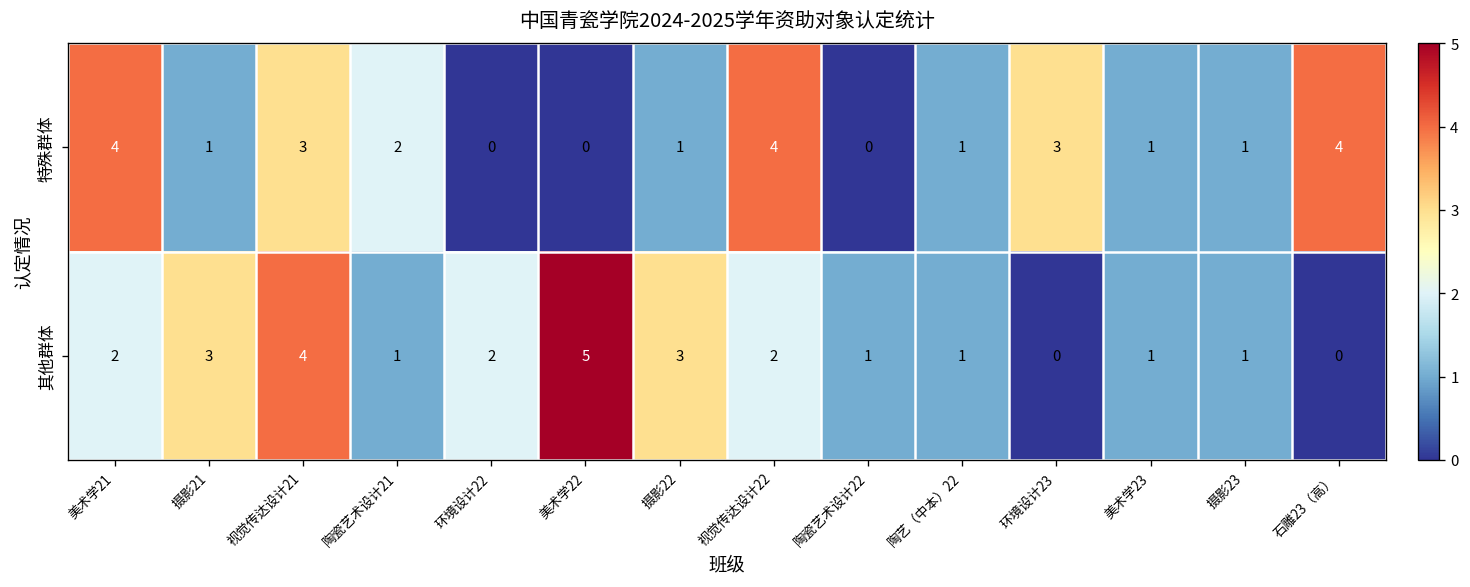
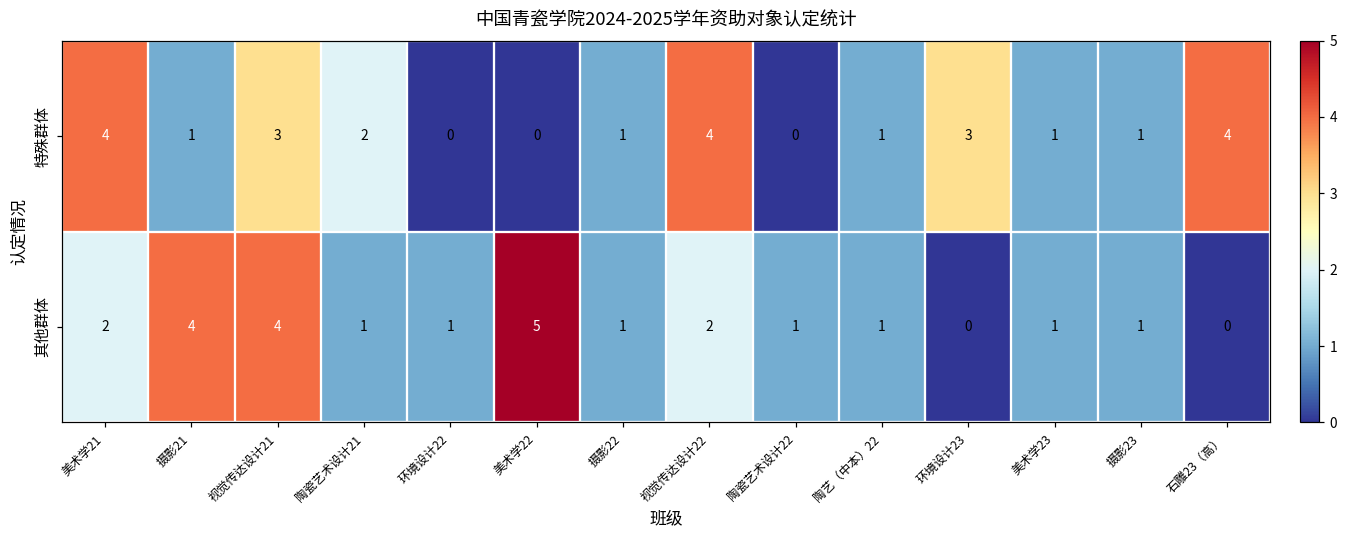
  {
    "特殊群体": {
      "美术学21": 4,
      "摄影21": 1,
      "视觉传达设计21": 3,
      "陶瓷艺术设计21": 2,
      "环境设计22": 0,
      "美术学22": 0,
      "摄影22": 1,
      "视觉传达设计22": 4,
      "陶瓷艺术设计22": 0,
      "陶艺（中本）22": 1,
      "环境设计23": 3,
      "美术学23": 1,
      "摄影23": 1,
      "石雕23（高）": 4
    },
    "其他群体": {
      "美术学21": 2,
-     "摄影21": 3,
+     "摄影21": 4,
      "视觉传达设计21": 4,
      "陶瓷艺术设计21": 1,
-     "环境设计22": 2,
+     "环境设计22": 1,
      "美术学22": 5,
-     "摄影22": 3,
+     "摄影22": 1,
      "视觉传达设计22": 2,
      "陶瓷艺术设计22": 1,
      "陶艺（中本）22": 1,
      "环境设计23": 0,
      "美术学23": 1,
      "摄影23": 1,
      "石雕23（高）": 0
    }
  }
